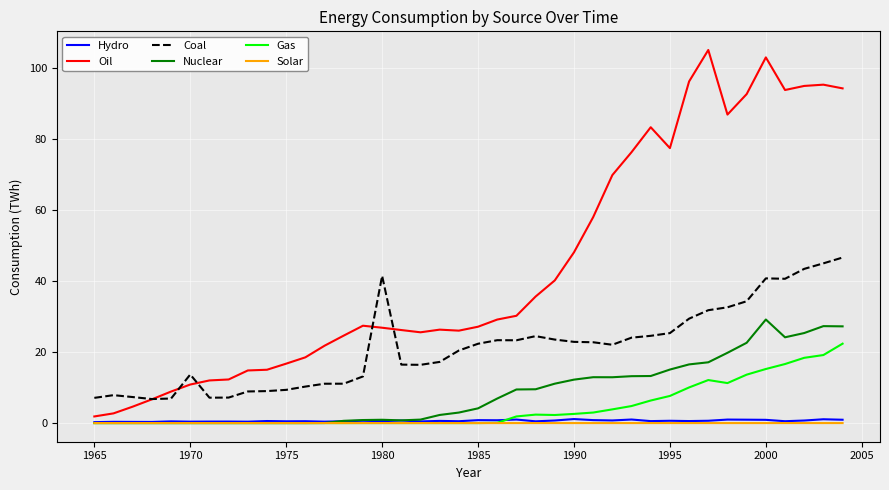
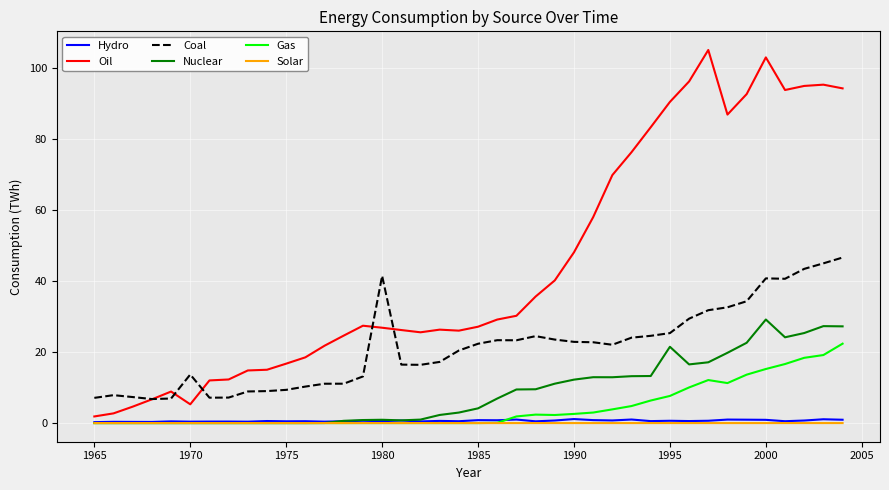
  {
    "Hydro": {
      "1985": 1,
      "1990": 1,
      "2000": 1
    },
    "Oil": {
      "1965": 2,
-     "1970": 11,
+     "1970": 5,
      "1975": 17,
      "1980": 27,
      "1985": 27,
      "1990": 48,
-     "1995": 78,
+     "1995": 91,
      "2000": 103
    },
    "Coal": {
      "1965": 7,
      "1970": 14,
      "1975": 9,
      "1980": 41,
      "1985": 22,
      "1990": 23,
      "1995": 25,
      "2000": 41
    },
    "Nuclear": {
      "1985": 4,
      "1990": 12,
-     "1995": 15,
+     "1995": 22,
      "2000": 29
    },
    "Gas": {
      "1990": 3,
      "1995": 8,
      "2000": 15
    },
    "Solar": {
      "1990": 0,
      "2000": 0
    }
  }
